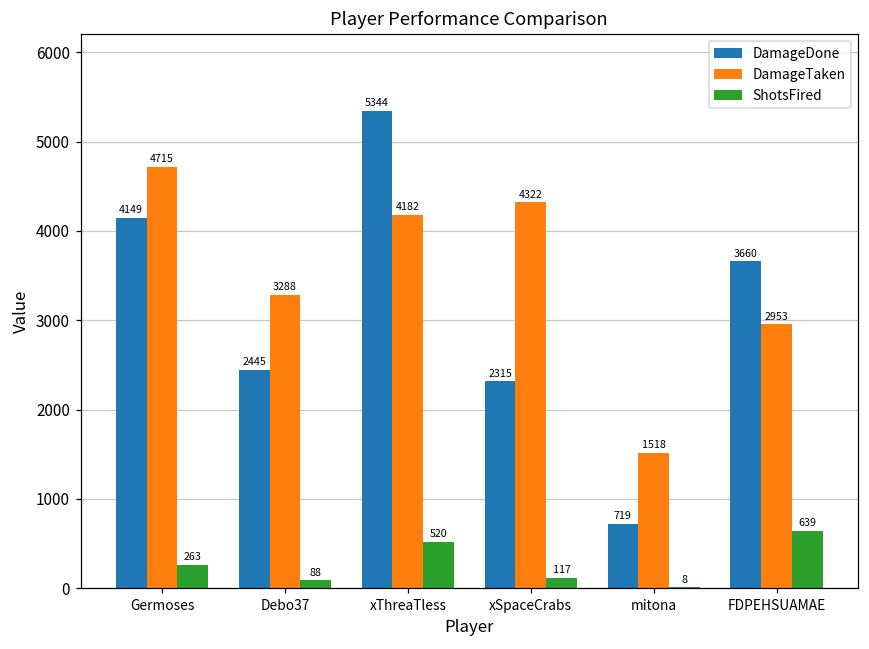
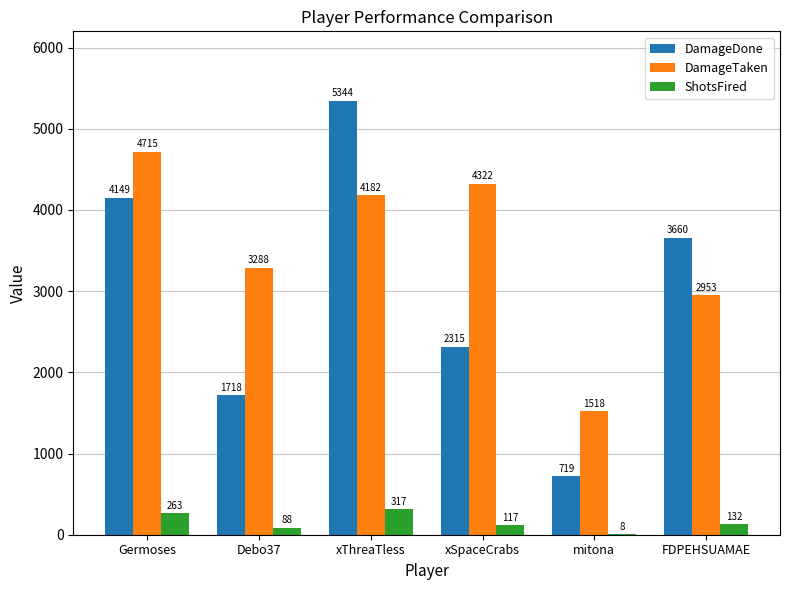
  {
    "DamageDone": {
      "Germoses": 4149,
-     "Debo37": 2445,
+     "Debo37": 1718,
      "xThreaTless": 5344,
      "xSpaceCrabs": 2315,
      "mitona": 719,
      "FDPEHSUAMAE": 3660
    },
    "DamageTaken": {
      "Germoses": 4715,
      "Debo37": 3288,
      "xThreaTless": 4182,
      "xSpaceCrabs": 4322,
      "mitona": 1518,
      "FDPEHSUAMAE": 2953
    },
    "ShotsFired": {
      "Germoses": 263,
      "Debo37": 88,
-     "xThreaTless": 520,
+     "xThreaTless": 317,
      "xSpaceCrabs": 117,
      "mitona": 8,
-     "FDPEHSUAMAE": 639
+     "FDPEHSUAMAE": 132
    }
  }
